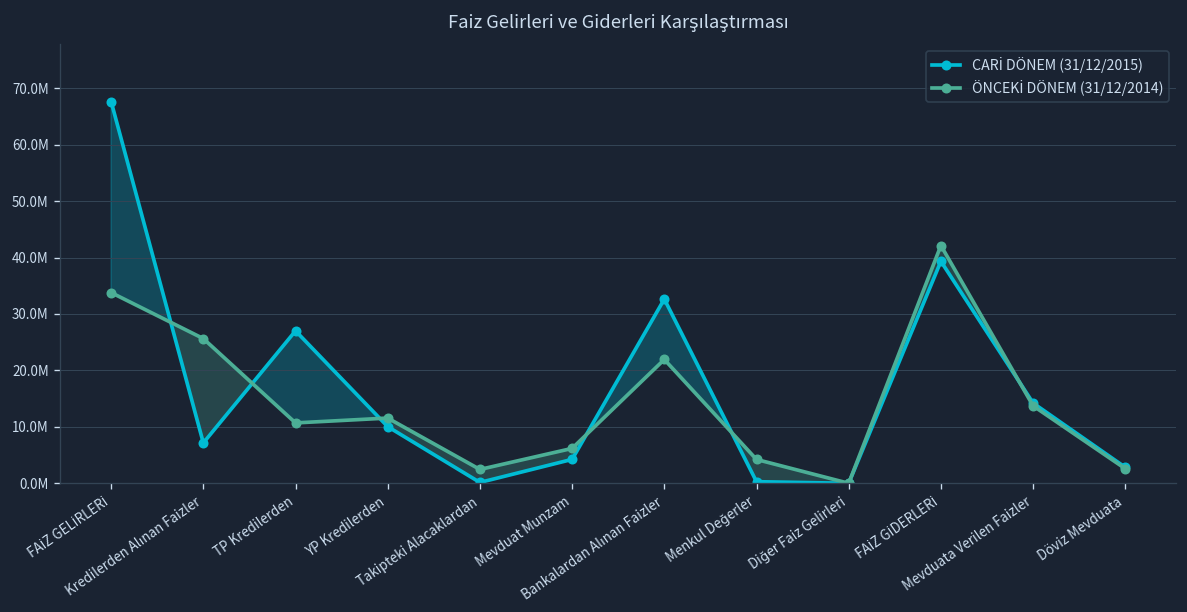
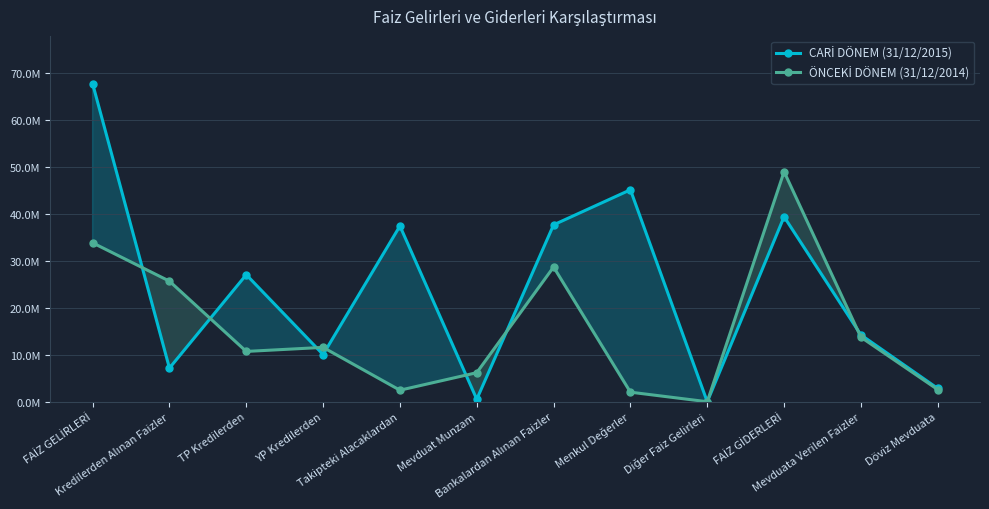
  {
    "CARİ DÖNEM (31/12/2015)": {
      "FAİZ GELİRLERİ": 68000000,
      "Kredilerden Alınan Faizler": 7000000,
      "TP Kredilerden": 27000000,
      "YP Kredilerden": 10000000,
-     "Takipteki Alacaklardan": 0,
-     "Mevduat Munzam": 4000000,
-     "Bankalardan Alınan Faizler": 33000000,
-     "Menkul Değerler": 0,
+     "Takipteki Alacaklardan": 37000000,
+     "Mevduat Munzam": 1000000,
+     "Bankalardan Alınan Faizler": 38000000,
+     "Menkul Değerler": 45000000,
      "FAİZ GİDERLERİ": 39000000
    },
    "ÖNCEKİ DÖNEM (31/12/2014)": {
      "FAİZ GELİRLERİ": 34000000,
      "Kredilerden Alınan Faizler": 26000000,
      "TP Kredilerden": 11000000,
      "YP Kredilerden": 12000000,
      "Takipteki Alacaklardan": 2000000,
      "Mevduat Munzam": 6000000,
-     "Bankalardan Alınan Faizler": 22000000,
-     "Menkul Değerler": 4000000,
-     "FAİZ GİDERLERİ": 42000000
+     "Bankalardan Alınan Faizler": 29000000,
+     "Menkul Değerler": 2000000,
+     "FAİZ GİDERLERİ": 49000000
    }
  }
